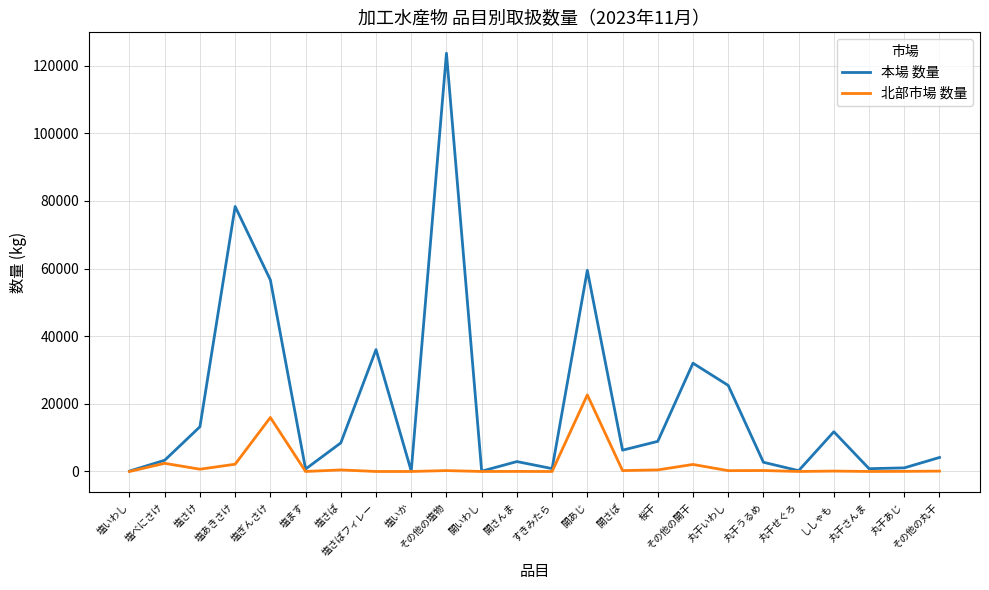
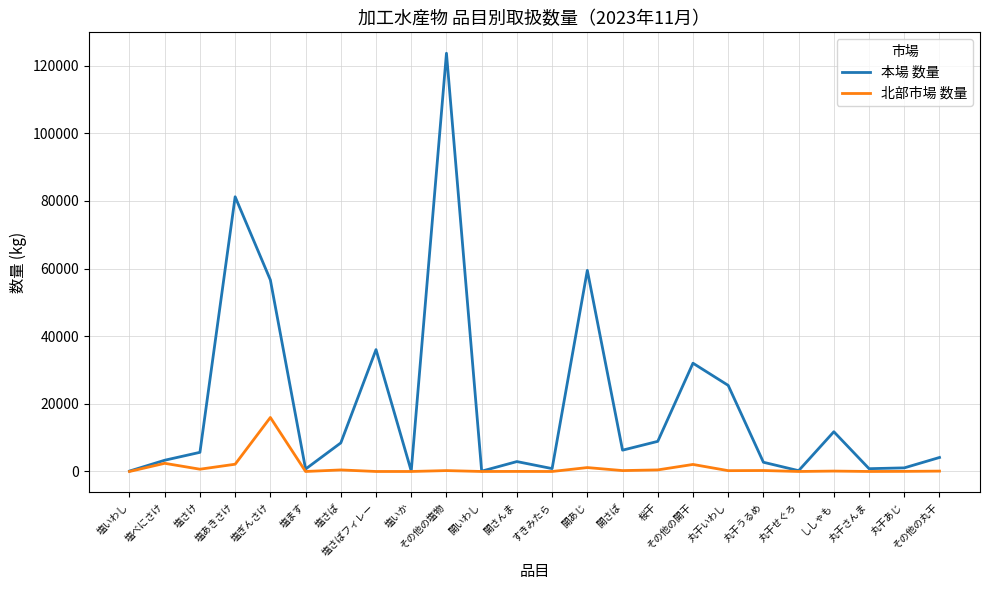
  {
    "本場 数量": {
      "塩べにさけ": 3000,
-     "塩さけ": 13000,
-     "塩あきさけ": 78000,
+     "塩さけ": 6000,
+     "塩あきさけ": 81000,
      "塩ぎんさけ": 57000,
      "塩さば": 8000,
      "塩さばフィレー": 36000,
      "その他の塩物": 124000,
      "開さんま": 3000,
      "すきみたら": 1000,
      "開あじ": 59000,
      "開さば": 6000,
      "桜干": 9000,
      "その他の開干": 32000,
      "丸干いわし": 25000,
      "丸干うるめ": 3000,
      "ししゃも": 12000,
      "丸干さんま": 1000,
      "丸干あじ": 1000,
      "その他の丸干": 4000
    },
    "北部市場 数量": {
      "塩べにさけ": 2000,
      "塩さけ": 1000,
      "塩あきさけ": 2000,
      "塩ぎんさけ": 16000,
      "塩さば": 0,
      "塩さばフィレー": 0,
      "その他の塩物": 0,
      "開さんま": 0,
      "すきみたら": 0,
-     "開あじ": 23000,
+     "開あじ": 1000,
      "開さば": 0,
      "桜干": 0,
      "その他の開干": 2000,
      "丸干いわし": 0,
      "丸干うるめ": 0,
      "ししゃも": 0,
      "丸干さんま": 0,
      "丸干あじ": 0,
      "その他の丸干": 0
    }
  }
